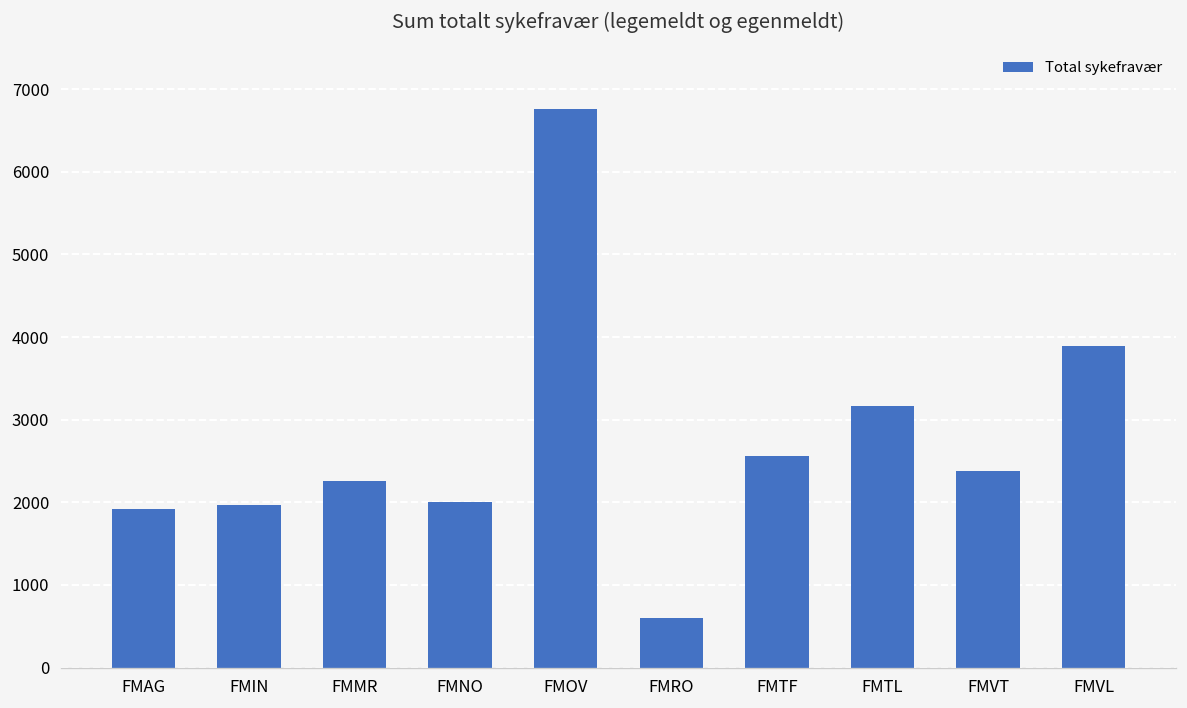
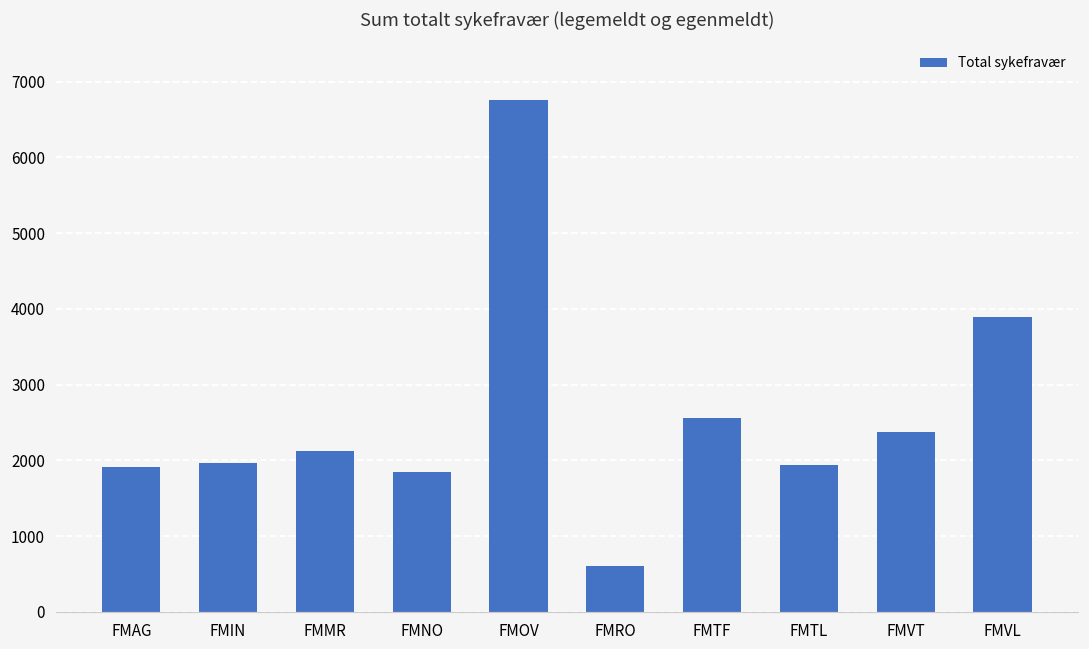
  {
    "FMAG": 1900,
    "FMIN": 2000,
-   "FMMR": 2300,
-   "FMNO": 2000,
+   "FMMR": 2100,
+   "FMNO": 1900,
    "FMOV": 6800,
    "FMRO": 600,
    "FMTF": 2600,
-   "FMTL": 3200,
+   "FMTL": 1900,
    "FMVT": 2400,
    "FMVL": 3900
  }
